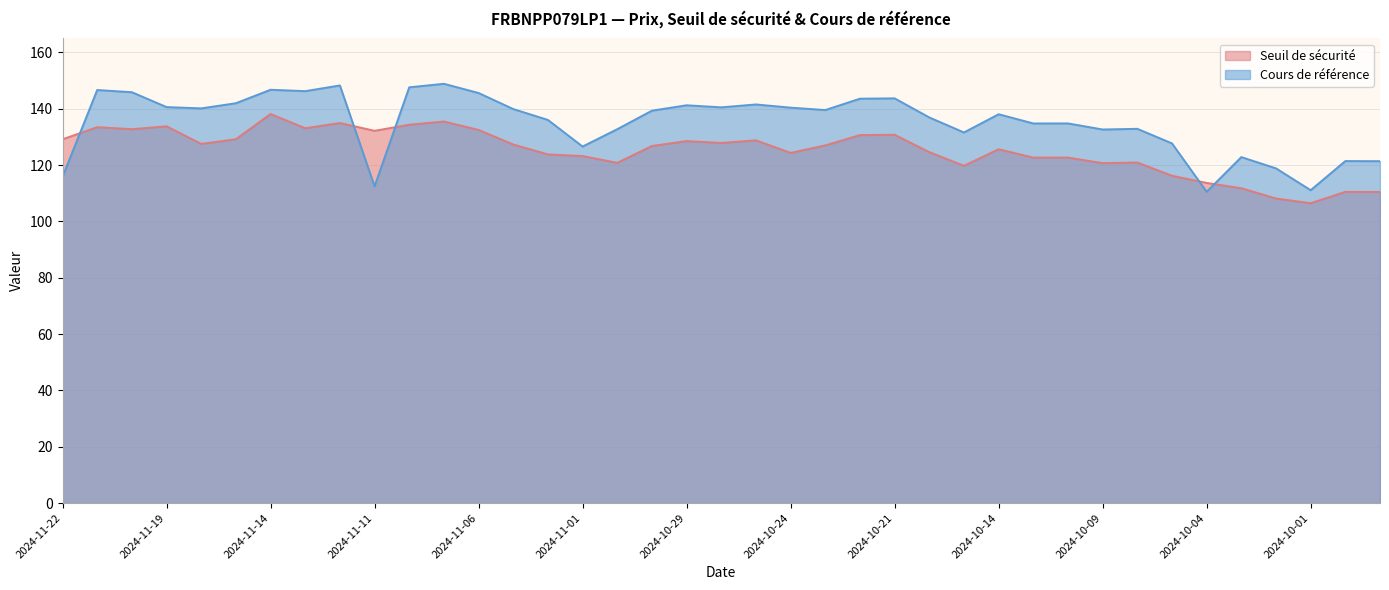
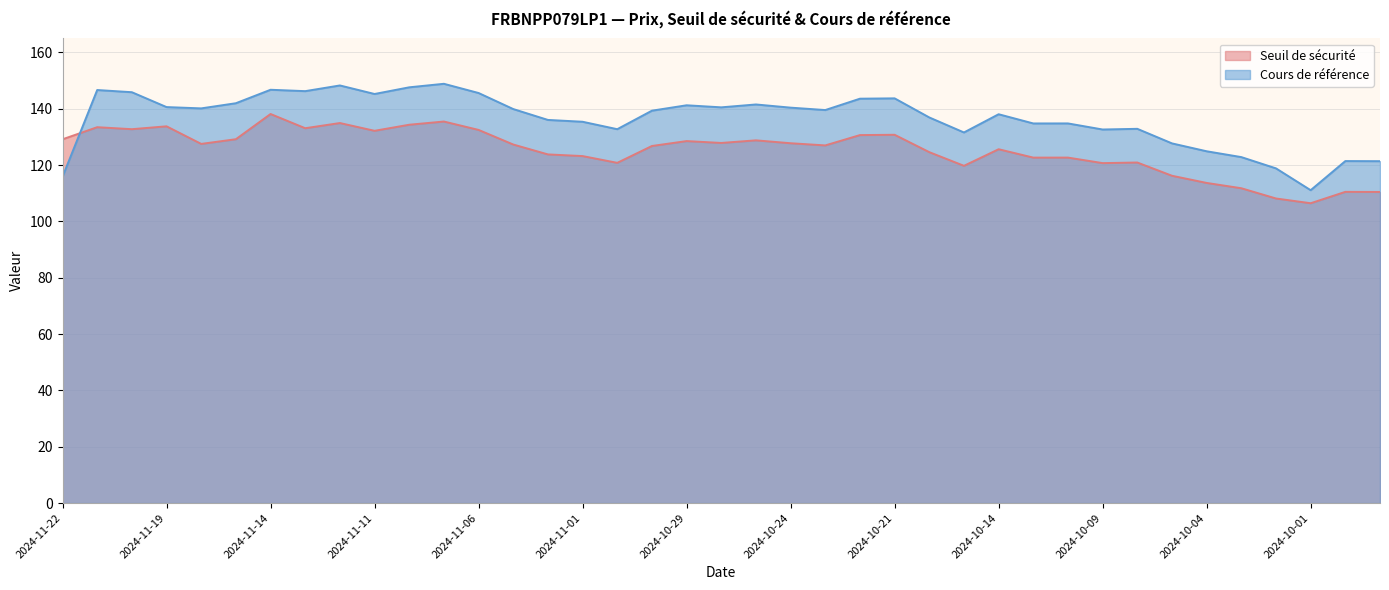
  {
    "Seuil de sécurité": {
      "2024-11-22": 129,
      "2024-11-19": 134,
      "2024-11-14": 138,
      "2024-11-11": 132,
      "2024-11-06": 133,
      "2024-11-01": 123,
      "2024-10-29": 129,
-     "2024-10-24": 124,
+     "2024-10-24": 128,
      "2024-10-21": 131,
      "2024-10-14": 126,
      "2024-10-09": 121,
      "2024-10-04": 114,
      "2024-10-01": 106
    },
    "Cours de référence": {
      "2024-11-22": 116,
      "2024-11-19": 141,
      "2024-11-14": 147,
-     "2024-11-11": 112,
+     "2024-11-11": 145,
      "2024-11-06": 146,
-     "2024-11-01": 127,
+     "2024-11-01": 135,
      "2024-10-29": 141,
      "2024-10-24": 140,
      "2024-10-21": 144,
      "2024-10-14": 138,
      "2024-10-09": 133,
-     "2024-10-04": 111,
+     "2024-10-04": 125,
      "2024-10-01": 111
    }
  }
